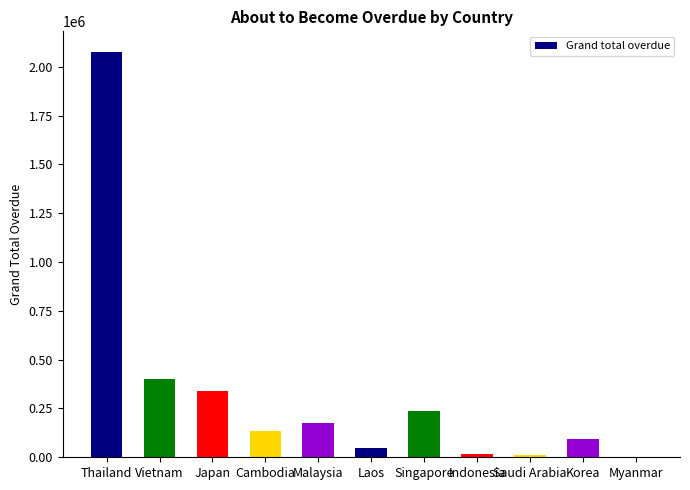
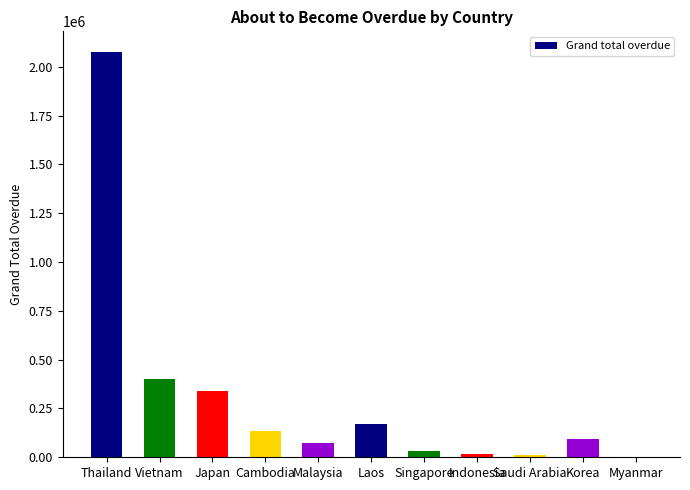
  {
    "Thailand": 2080000,
    "Vietnam": 400000,
    "Japan": 340000,
    "Cambodia": 140000,
-   "Malaysia": 180000,
-   "Laos": 50000,
-   "Singapore": 240000,
+   "Malaysia": 70000,
+   "Laos": 170000,
+   "Singapore": 30000,
    "Korea": 90000,
    "Myanmar": 0
  }
